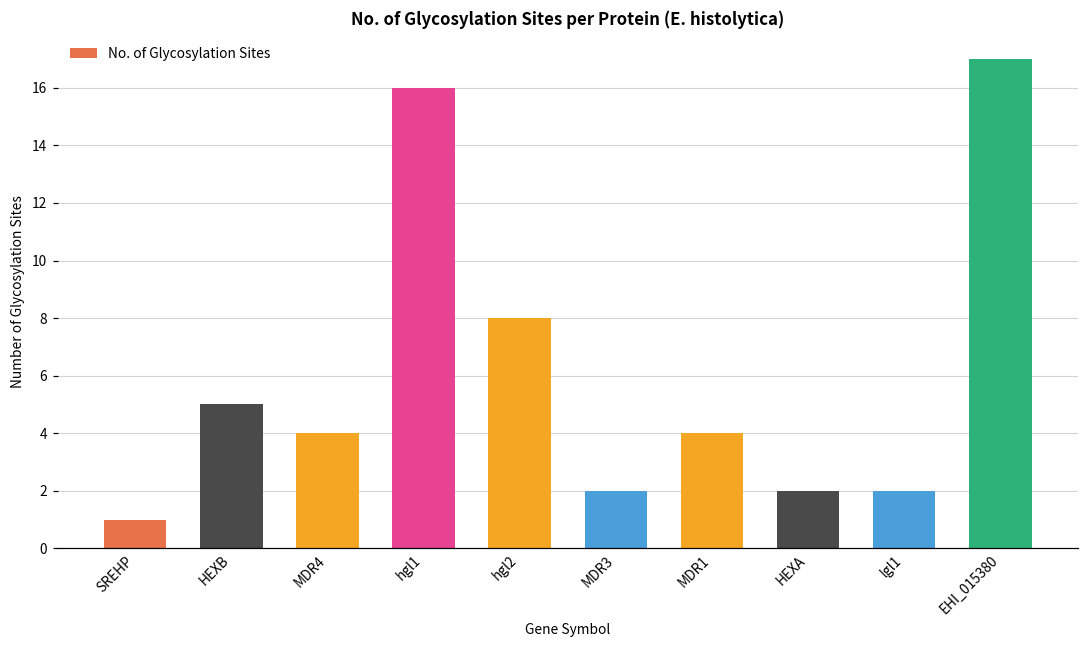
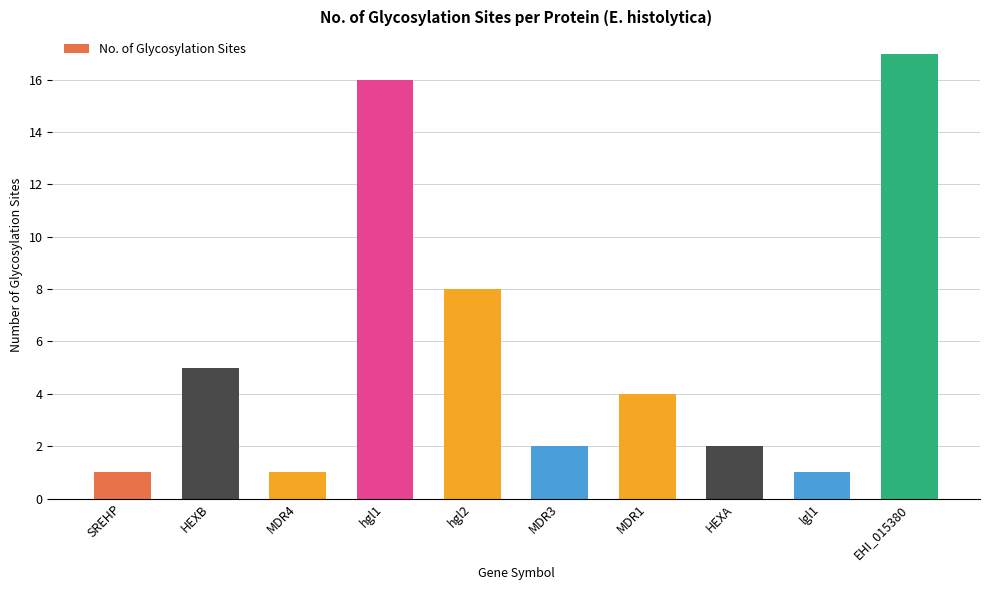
  {
    "SREHP": 1,
    "HEXB": 5,
-   "MDR4": 4,
+   "MDR4": 1,
    "hgl1": 16,
    "hgl2": 8,
    "MDR3": 2,
    "MDR1": 4,
    "HEXA": 2,
-   "lgl1": 2,
+   "lgl1": 1,
    "EHI_015380": 17
  }
